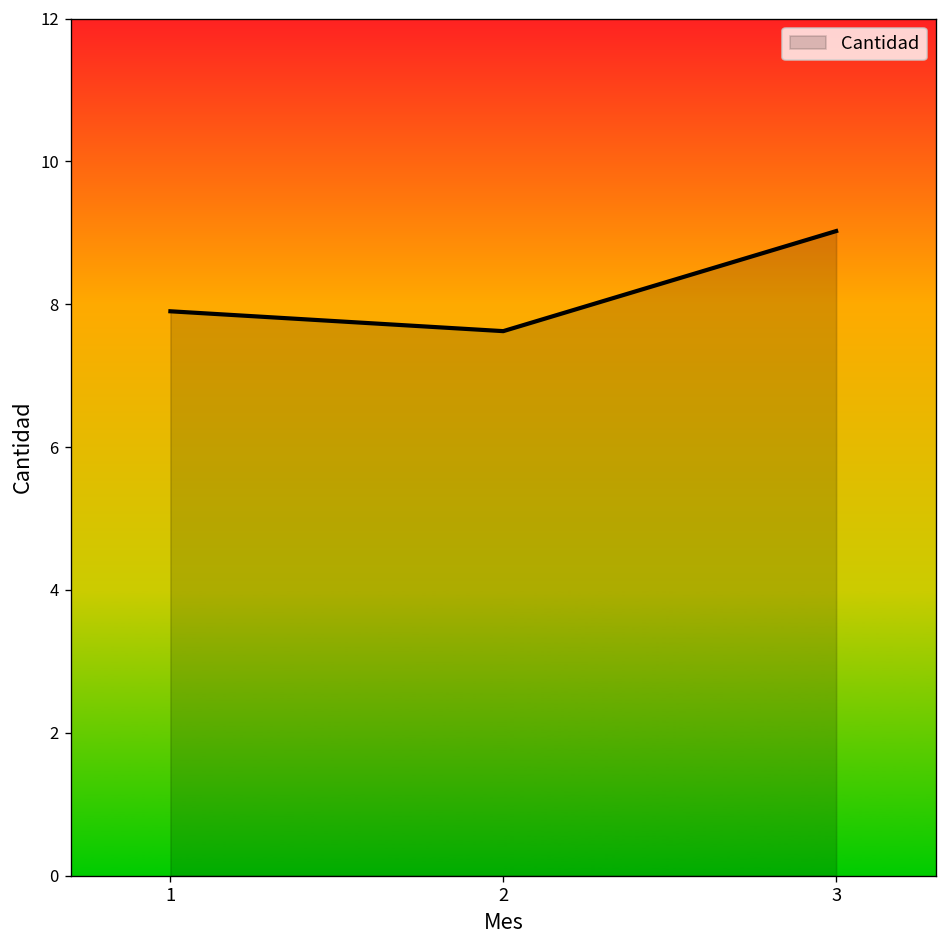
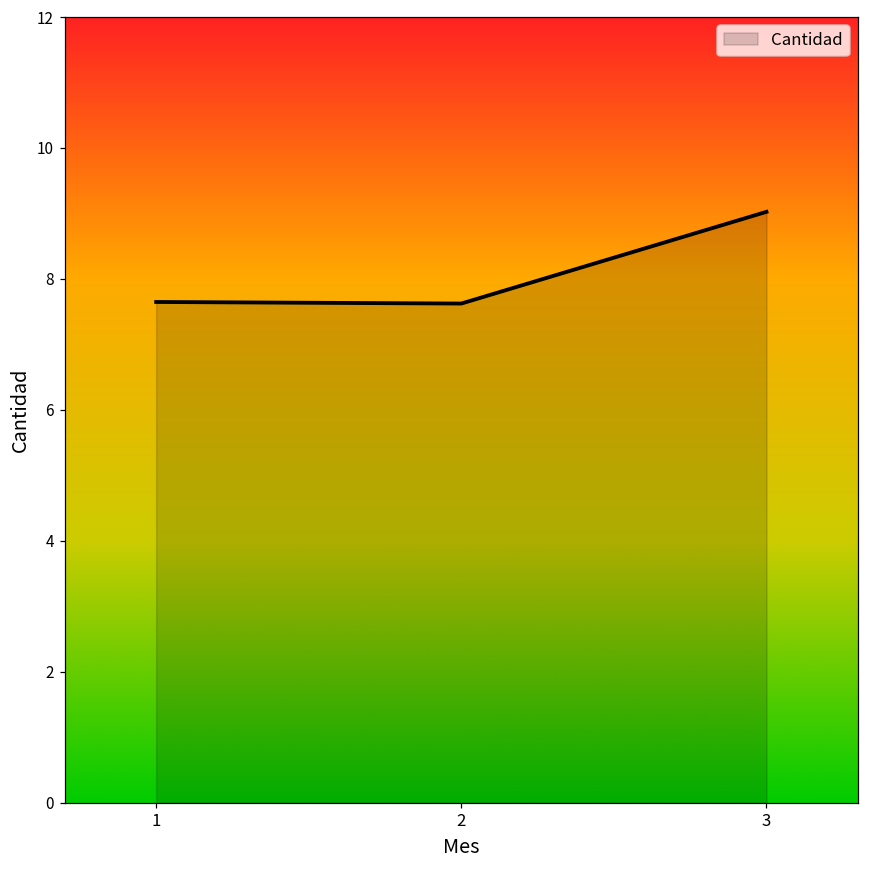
  {
-   "1": 7.9,
+   "1": 7.6,
    "2": 7.6,
    "3": 9.0
  }
